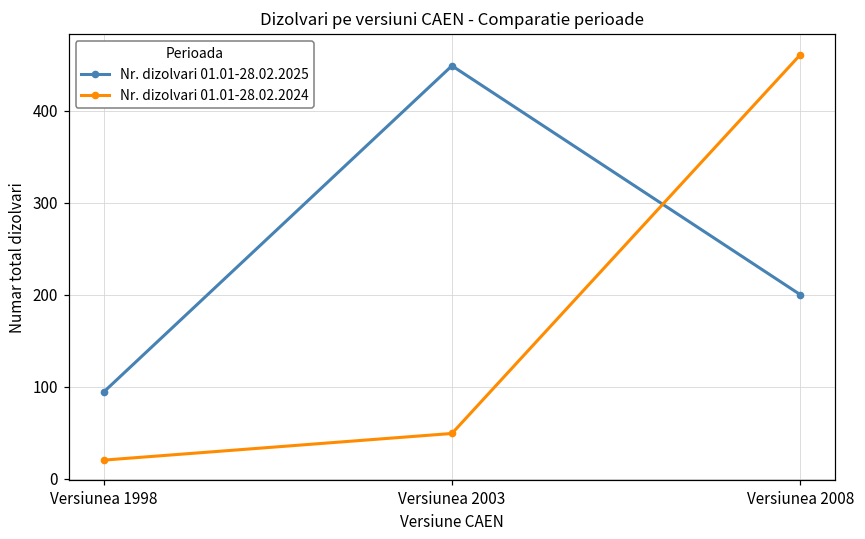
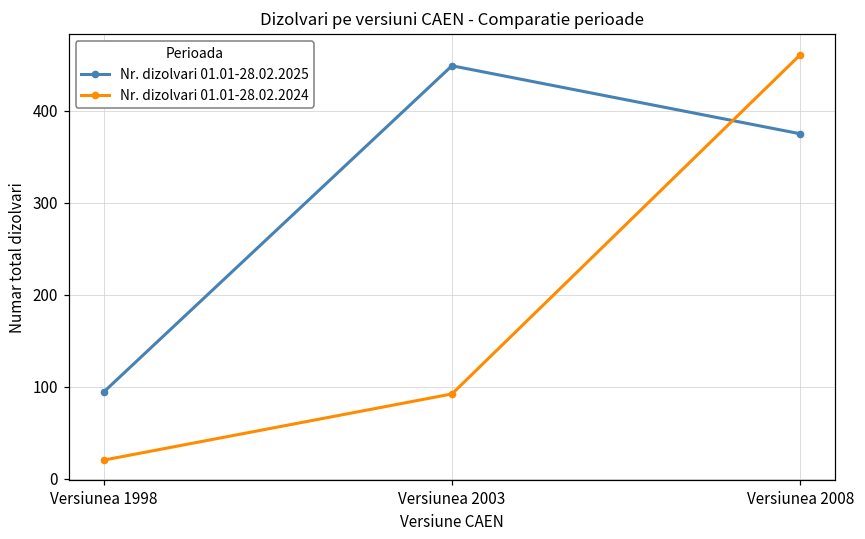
  {
    "Nr. dizolvari 01.01-28.02.2025": {
      "Versiunea 1998": 90,
      "Versiunea 2003": 450,
-     "Versiunea 2008": 200
+     "Versiunea 2008": 380
    },
    "Nr. dizolvari 01.01-28.02.2024": {
      "Versiunea 1998": 20,
-     "Versiunea 2003": 50,
+     "Versiunea 2003": 90,
      "Versiunea 2008": 460
    }
  }
